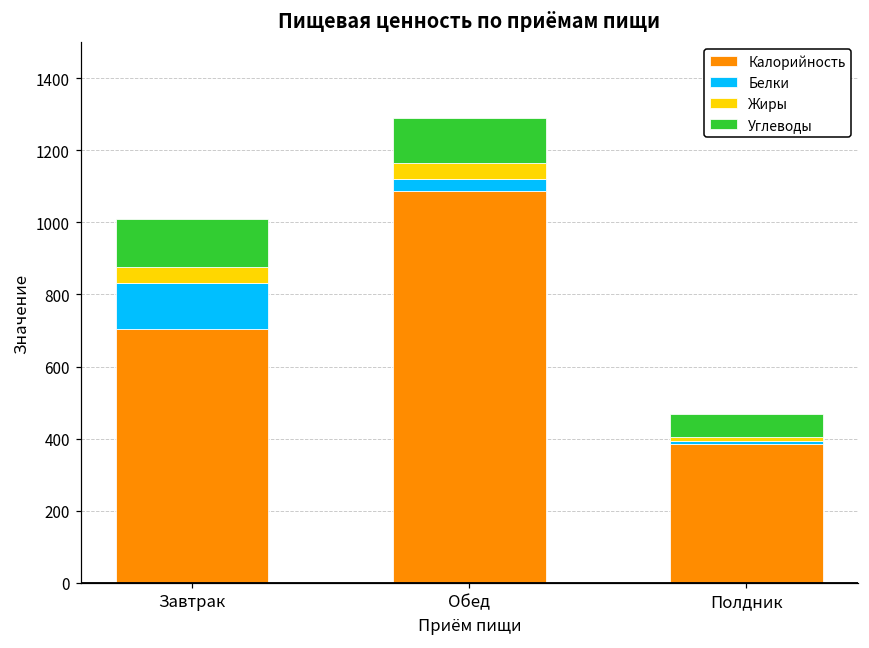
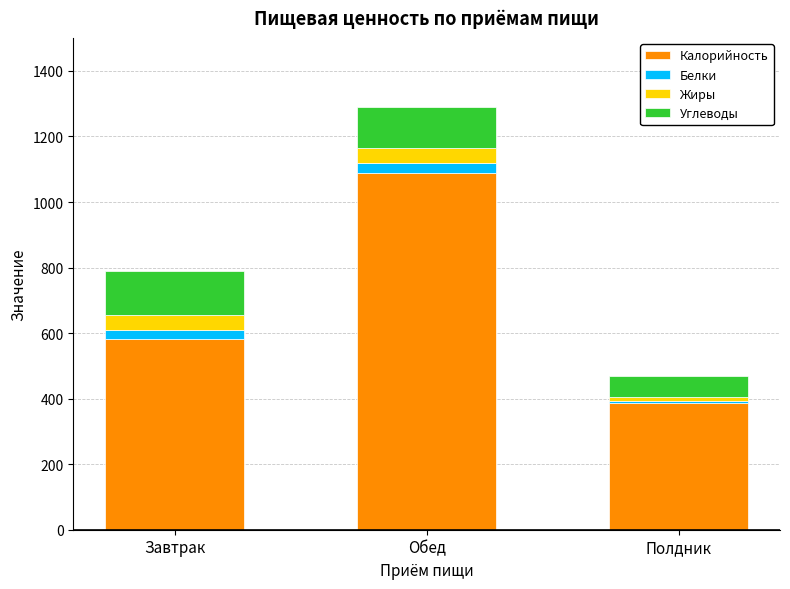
  {
    "Калорийность": {
-     "Завтрак": 710,
+     "Завтрак": 580,
      "Обед": 1090,
      "Полдник": 390
    },
    "Белки": {
-     "Завтрак": 130,
+     "Завтрак": 30,
      "Обед": 30,
      "Полдник": 10
    },
    "Жиры": {
      "Завтрак": 40,
      "Обед": 50,
      "Полдник": 10
    },
    "Углеводы": {
      "Завтрак": 130,
      "Обед": 120,
      "Полдник": 60
    }
  }
